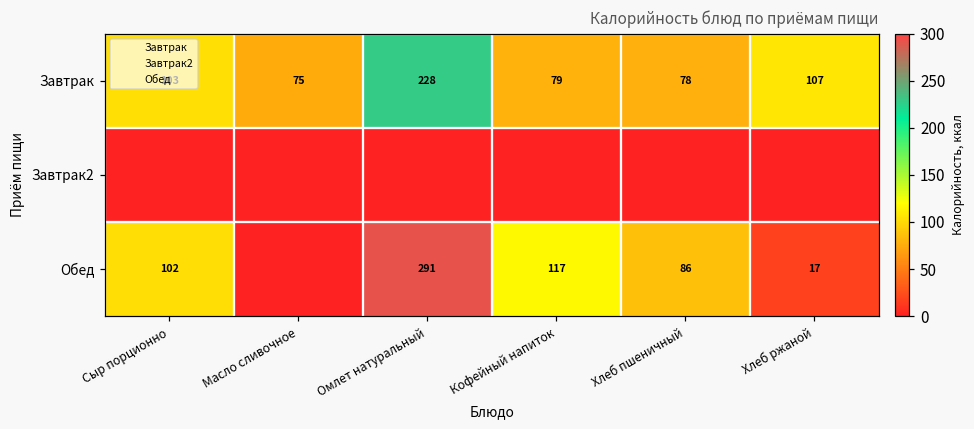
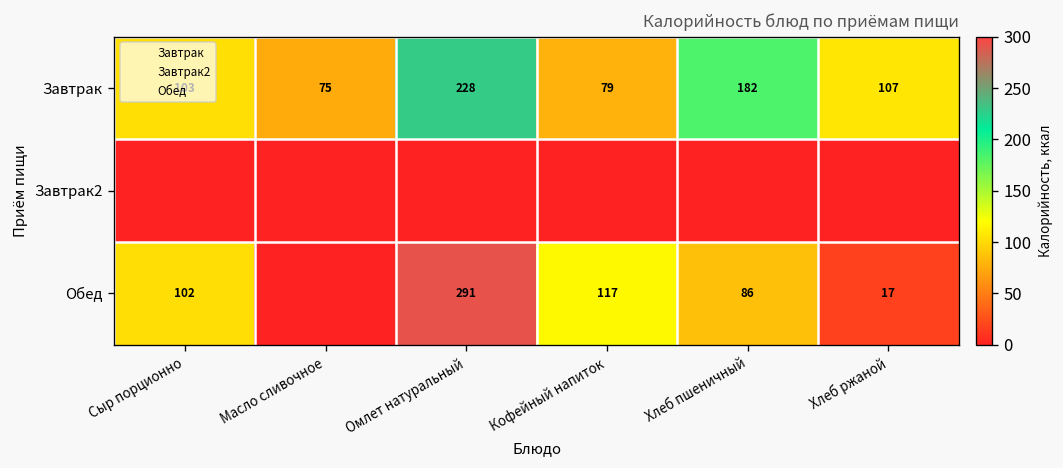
  {
    "Завтрак": {
      "Масло сливочное": 75,
      "Омлет натуральный": 228,
      "Кофейный напиток": 79,
-     "Хлеб пшеничный": 78,
+     "Хлеб пшеничный": 182,
      "Хлеб ржаной": 107
    },
    "Обед": {
      "Сыр порционно": 102,
      "Омлет натуральный": 291,
      "Кофейный напиток": 117,
      "Хлеб пшеничный": 86,
      "Хлеб ржаной": 17
    }
  }
